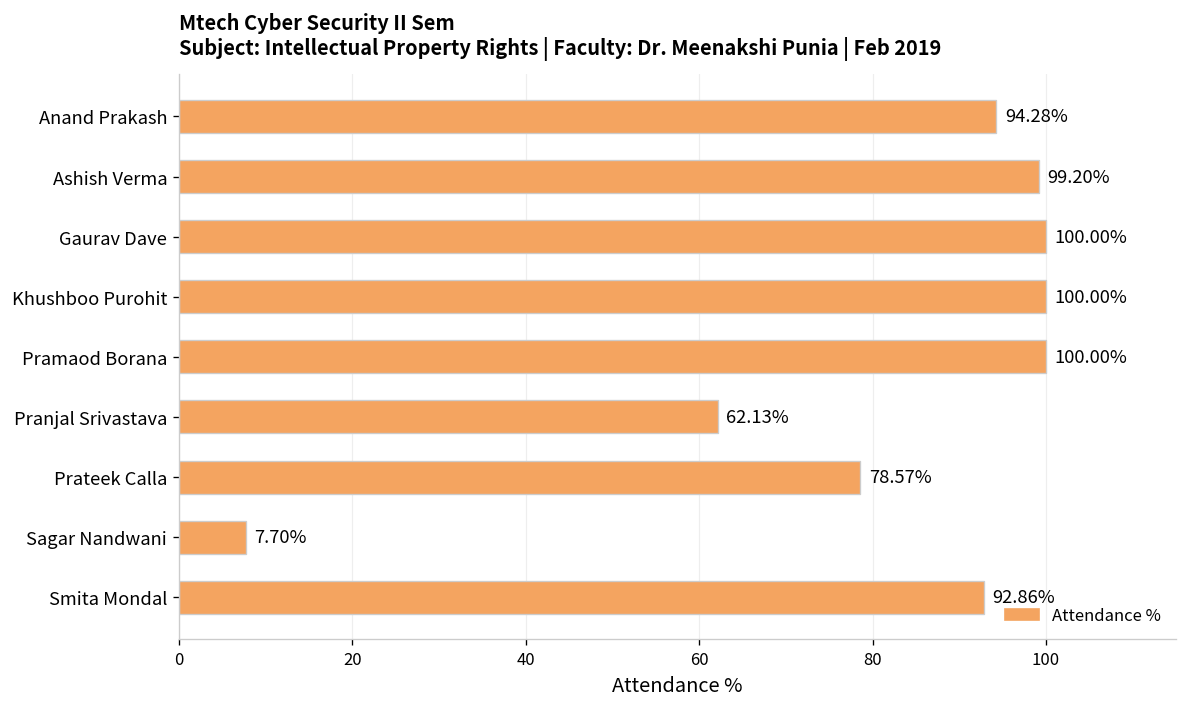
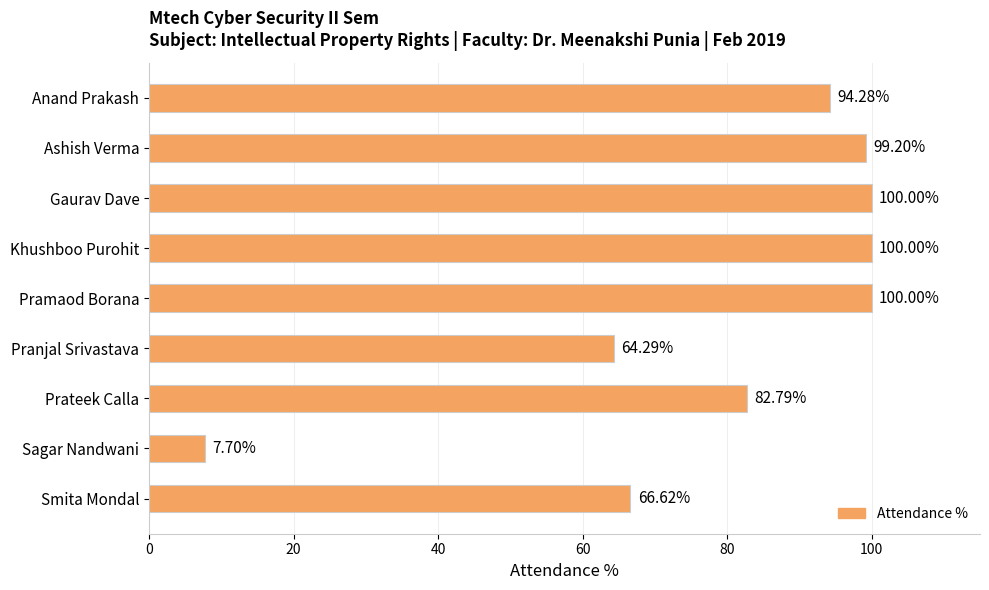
  {
    "Anand Prakash": "94.28%",
    "Ashish Verma": "99.20%",
    "Gaurav Dave": "100.00%",
    "Khushboo Purohit": "100.00%",
    "Pramaod Borana": "100.00%",
-   "Pranjal Srivastava": "62.13%",
-   "Prateek Calla": "78.57%",
+   "Pranjal Srivastava": "64.29%",
+   "Prateek Calla": "82.79%",
    "Sagar Nandwani": "7.70%",
-   "Smita Mondal": "92.86%"
+   "Smita Mondal": "66.62%"
  }
